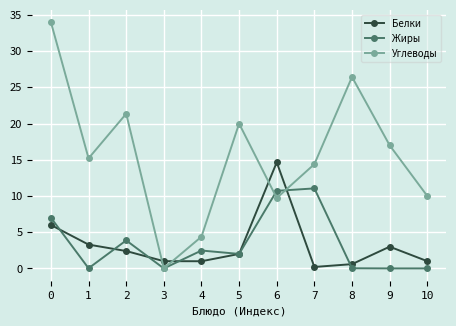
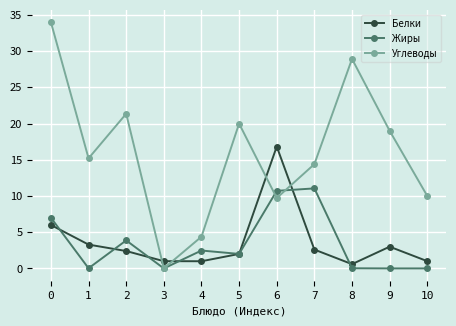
  {
    "Белки": {
      "0": 6,
      "1": 3,
      "2": 2,
      "3": 1,
      "4": 1,
-     "6": 15,
-     "7": 0,
+     "6": 17,
+     "7": 3,
      "8": 1,
      "9": 3,
      "10": 1
    },
    "Жиры": {
      "0": 7,
      "1": 0,
      "2": 4,
      "4": 2,
      "6": 11,
      "7": 11,
      "8": 0,
      "9": 0,
      "10": 0
    },
    "Углеводы": {
      "0": 34,
      "1": 15,
      "2": 21,
      "4": 4,
      "5": 20,
      "6": 10,
      "7": 14,
-     "8": 26,
-     "9": 17,
+     "8": 29,
+     "9": 19,
      "10": 10
    }
  }
